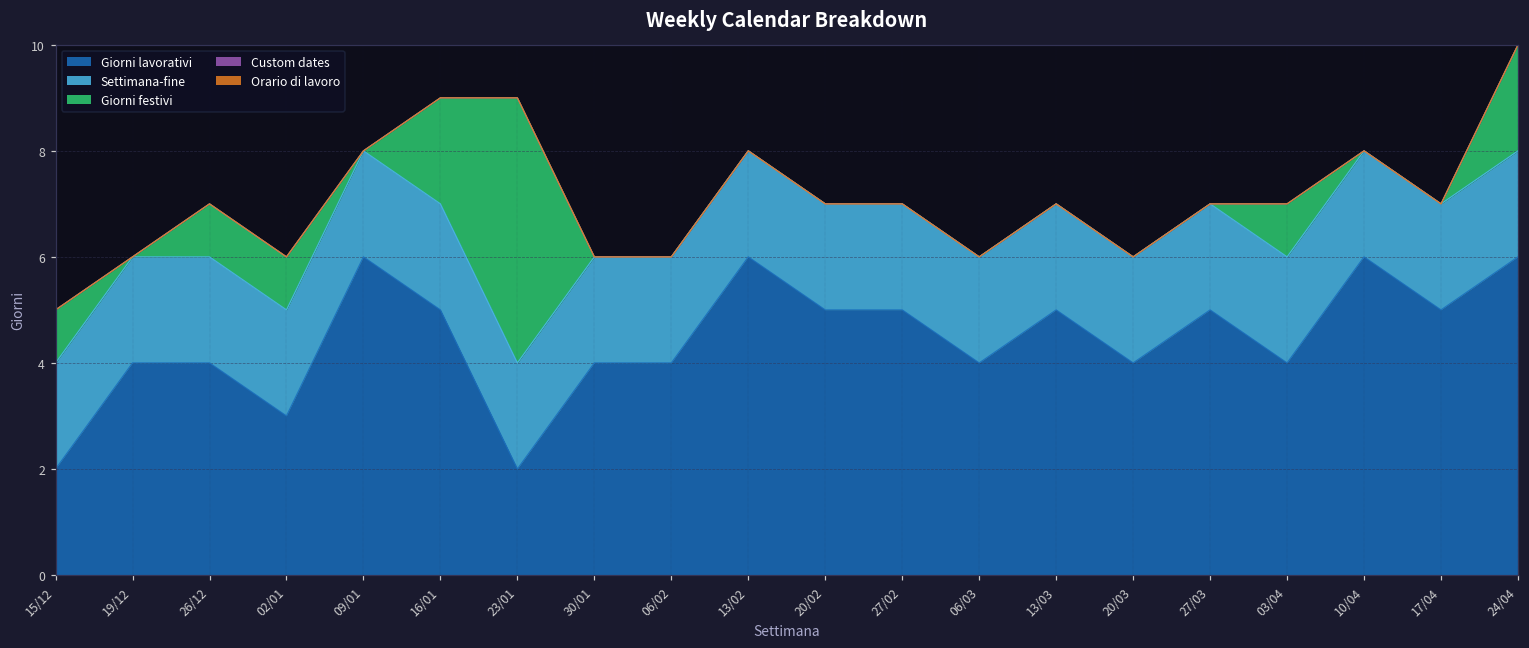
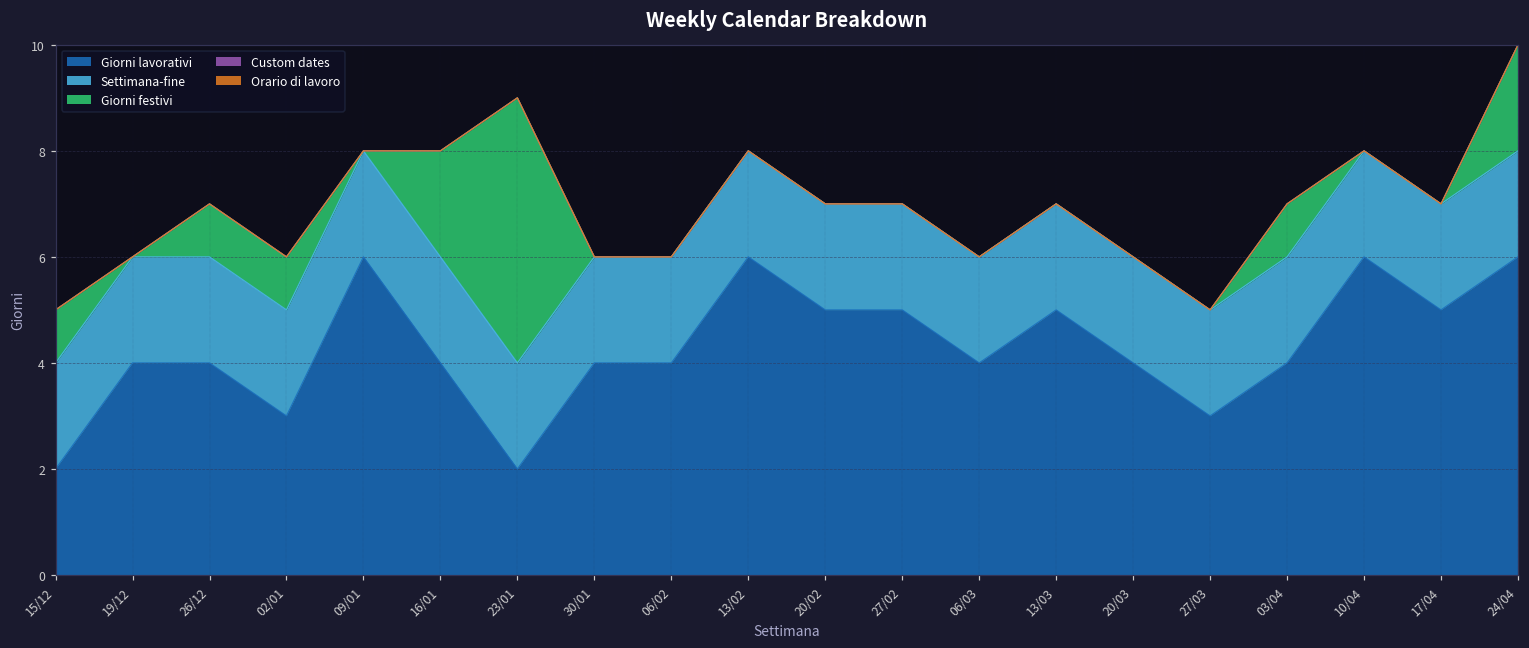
  {
    "Giorni lavorativi": {
      "15/12": 2,
      "19/12": 4,
      "26/12": 4,
      "02/01": 3,
      "09/01": 6,
-     "16/01": 5,
+     "16/01": 4,
      "23/01": 2,
      "30/01": 4,
      "06/02": 4,
      "13/02": 6,
      "20/02": 5,
      "27/02": 5,
      "06/03": 4,
      "13/03": 5,
      "20/03": 4,
-     "27/03": 5,
+     "27/03": 3,
      "03/04": 4,
      "10/04": 6,
      "17/04": 5,
      "24/04": 6
    },
    "Settimana-fine": {
      "15/12": 2,
      "26/12": 2,
      "02/01": 2,
      "16/01": 2,
      "23/01": 2,
      "03/04": 2,
      "24/04": 2
    }
  }
